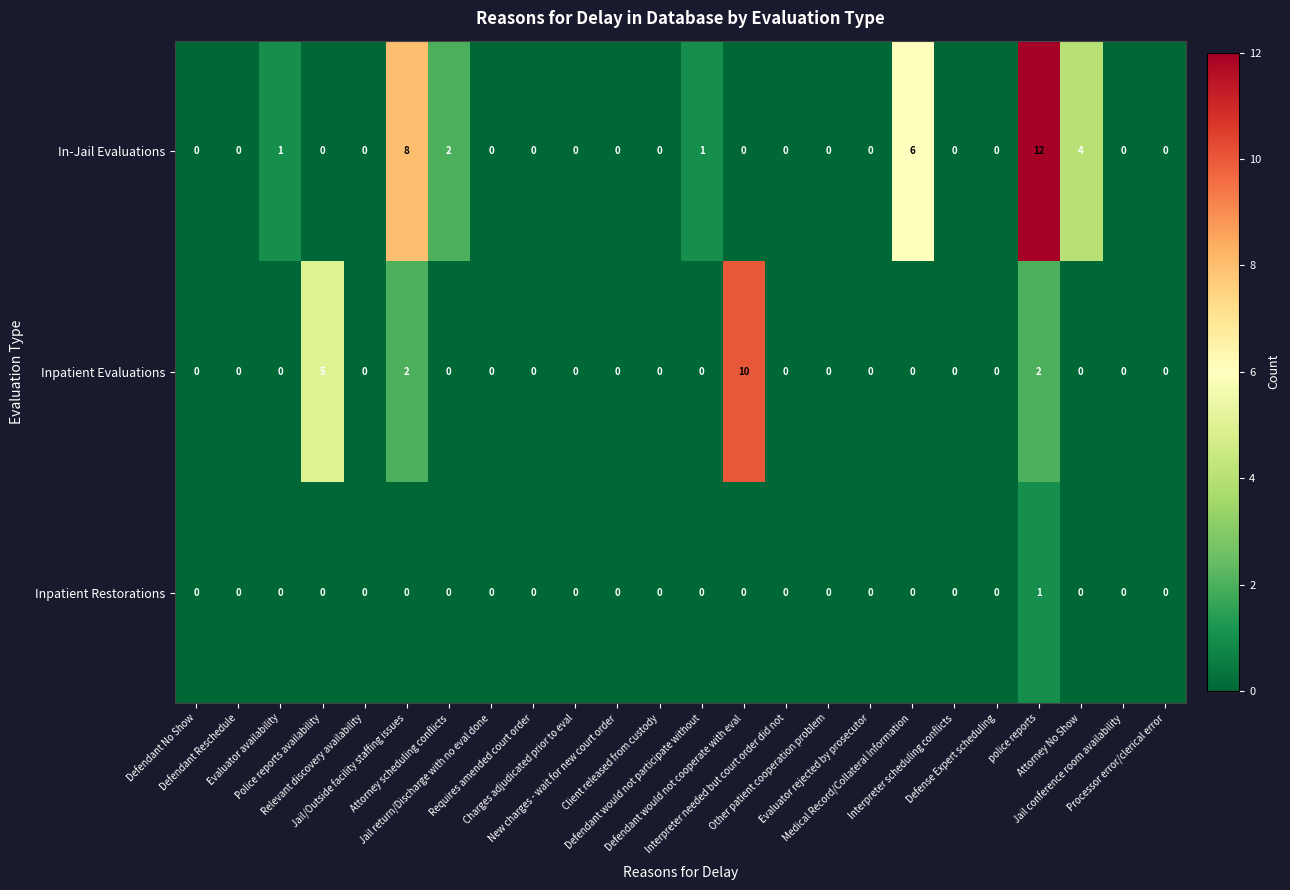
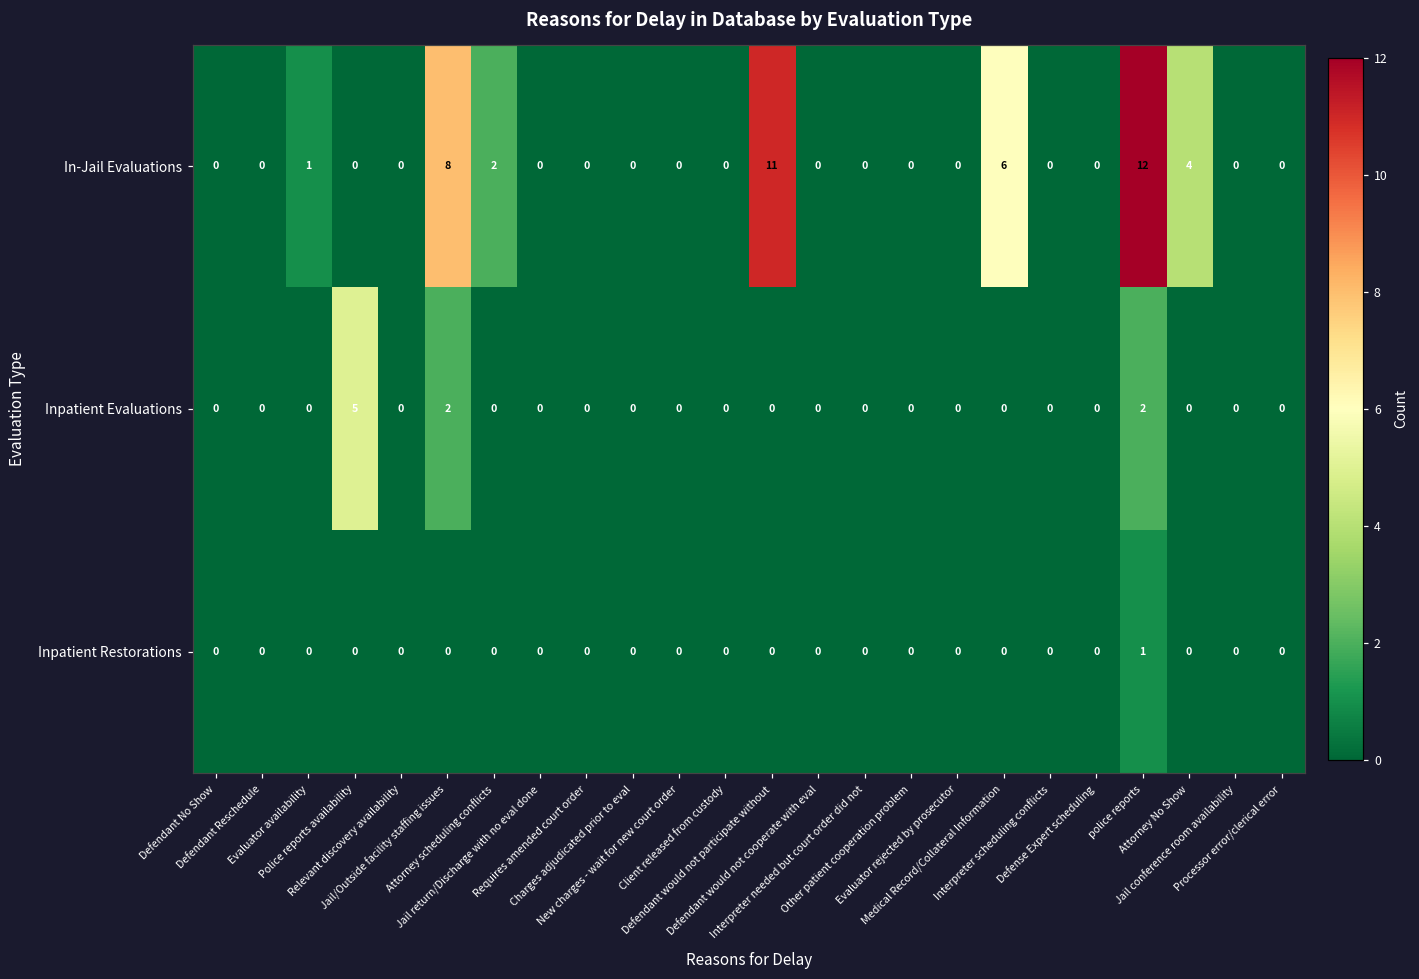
  {
    "In-Jail Evaluations": {
      "Defendant No Show": 0,
      "Defendant Reschedule": 0,
      "Evaluator availability": 1,
      "Police reports availability": 0,
      "Relevant discovery availability": 0,
      "Jail/Outside facility staffing issues": 8,
      "Attorney scheduling conflicts": 2,
      "Jail return/Discharge with no eval done": 0,
      "Requires amended court order": 0,
      "Charges adjudicated prior to eval": 0,
      "New charges - wait for new court order": 0,
      "Client released from custody": 0,
-     "Defendant would not participate without": 1,
+     "Defendant would not participate without": 11,
      "Defendant would not cooperate with eval": 0,
      "Interpreter needed but court order did not": 0,
      "Other patient cooperation problem": 0,
      "Evaluator rejected by prosecutor": 0,
      "Medical Record/Collateral Information": 6,
      "Interpreter scheduling conflicts": 0,
      "Defense Expert scheduling": 0,
      "police reports": 12,
      "Attorney No Show": 4,
      "Jail conference room availability": 0,
      "Processor error/clerical error": 0
    },
    "Inpatient Evaluations": {
      "Defendant No Show": 0,
      "Defendant Reschedule": 0,
      "Evaluator availability": 0,
      "Police reports availability": 5,
      "Relevant discovery availability": 0,
      "Jail/Outside facility staffing issues": 2,
      "Attorney scheduling conflicts": 0,
      "Jail return/Discharge with no eval done": 0,
      "Requires amended court order": 0,
      "Charges adjudicated prior to eval": 0,
      "New charges - wait for new court order": 0,
      "Client released from custody": 0,
      "Defendant would not participate without": 0,
-     "Defendant would not cooperate with eval": 10,
+     "Defendant would not cooperate with eval": 0,
      "Interpreter needed but court order did not": 0,
      "Other patient cooperation problem": 0,
      "Evaluator rejected by prosecutor": 0,
      "Medical Record/Collateral Information": 0,
      "Interpreter scheduling conflicts": 0,
      "Defense Expert scheduling": 0,
      "police reports": 2,
      "Attorney No Show": 0,
      "Jail conference room availability": 0,
      "Processor error/clerical error": 0
    },
    "Inpatient Restorations": {
      "Defendant No Show": 0,
      "Defendant Reschedule": 0,
      "Evaluator availability": 0,
      "Police reports availability": 0,
      "Relevant discovery availability": 0,
      "Jail/Outside facility staffing issues": 0,
      "Attorney scheduling conflicts": 0,
      "Jail return/Discharge with no eval done": 0,
      "Requires amended court order": 0,
      "Charges adjudicated prior to eval": 0,
      "New charges - wait for new court order": 0,
      "Client released from custody": 0,
      "Defendant would not participate without": 0,
      "Defendant would not cooperate with eval": 0,
      "Interpreter needed but court order did not": 0,
      "Other patient cooperation problem": 0,
      "Evaluator rejected by prosecutor": 0,
      "Medical Record/Collateral Information": 0,
      "Interpreter scheduling conflicts": 0,
      "Defense Expert scheduling": 0,
      "police reports": 1,
      "Attorney No Show": 0,
      "Jail conference room availability": 0,
      "Processor error/clerical error": 0
    }
  }
